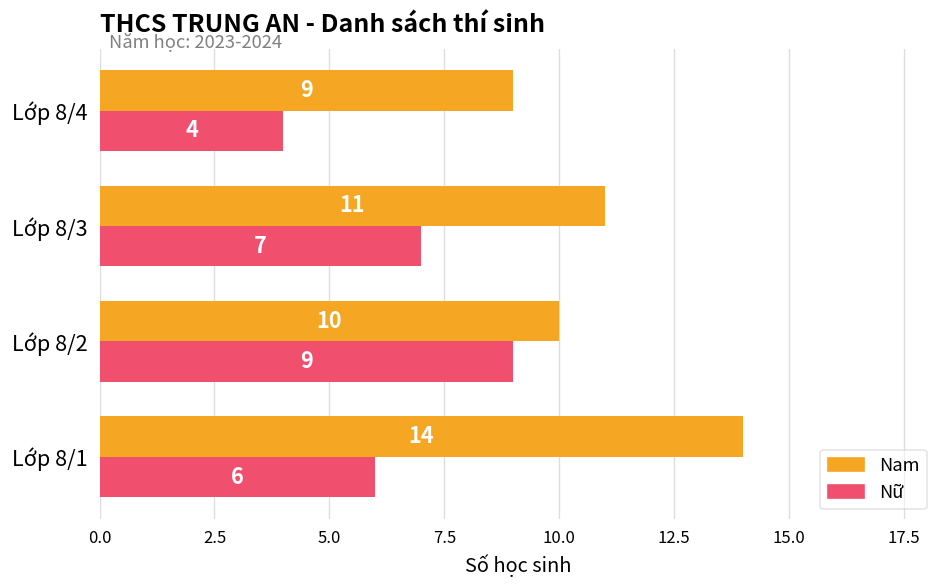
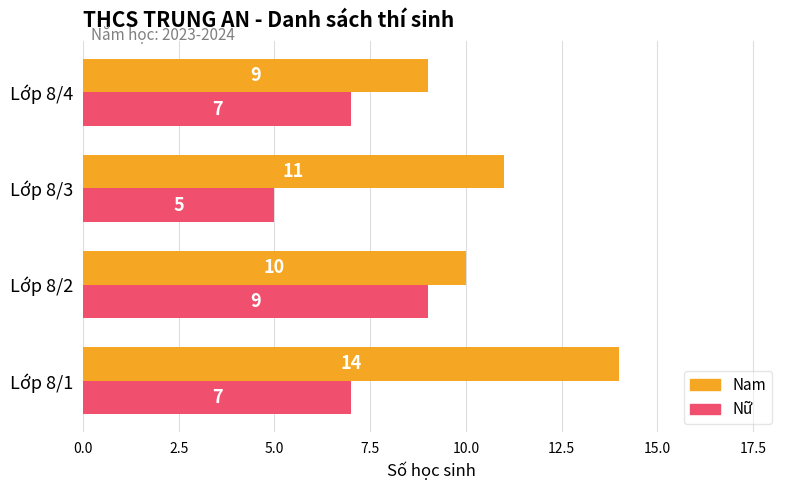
  {
    "Nam": {
      "Lớp 8/4": 9,
      "Lớp 8/3": 11,
      "Lớp 8/2": 10,
      "Lớp 8/1": 14
    },
    "Nữ": {
-     "Lớp 8/4": 4,
-     "Lớp 8/3": 7,
+     "Lớp 8/4": 7,
+     "Lớp 8/3": 5,
      "Lớp 8/2": 9,
-     "Lớp 8/1": 6
+     "Lớp 8/1": 7
    }
  }
